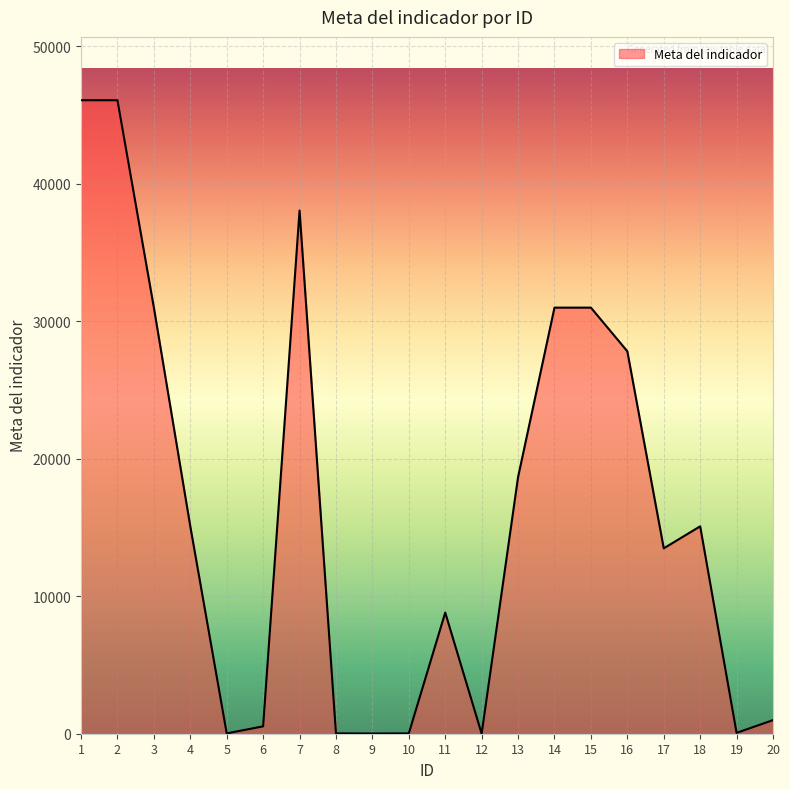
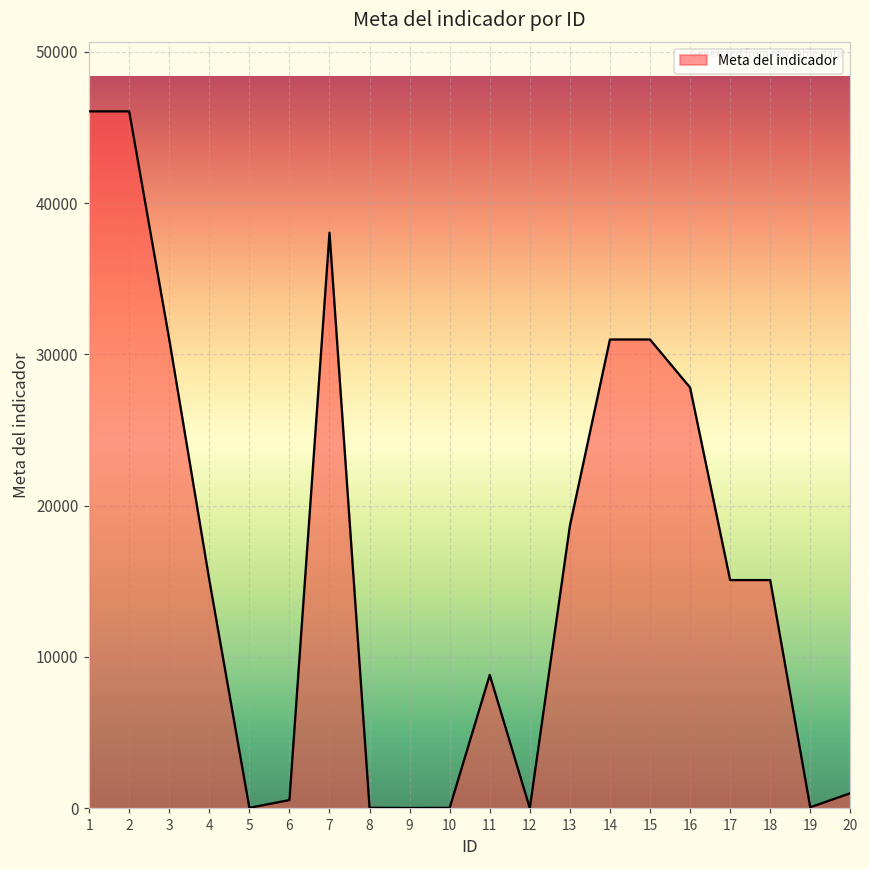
  {
    "1": 46100,
    "2": 46100,
    "3": 31000,
    "4": 15100,
    "5": 0,
    "6": 500,
    "7": 38000,
    "8": 0,
    "9": 0,
    "10": 0,
    "11": 8800,
    "12": 0,
    "13": 18700,
    "14": 31000,
    "15": 31000,
    "16": 27800,
-   "17": 13500,
+   "17": 15100,
    "18": 15100,
    "19": 100,
    "20": 1000
  }
